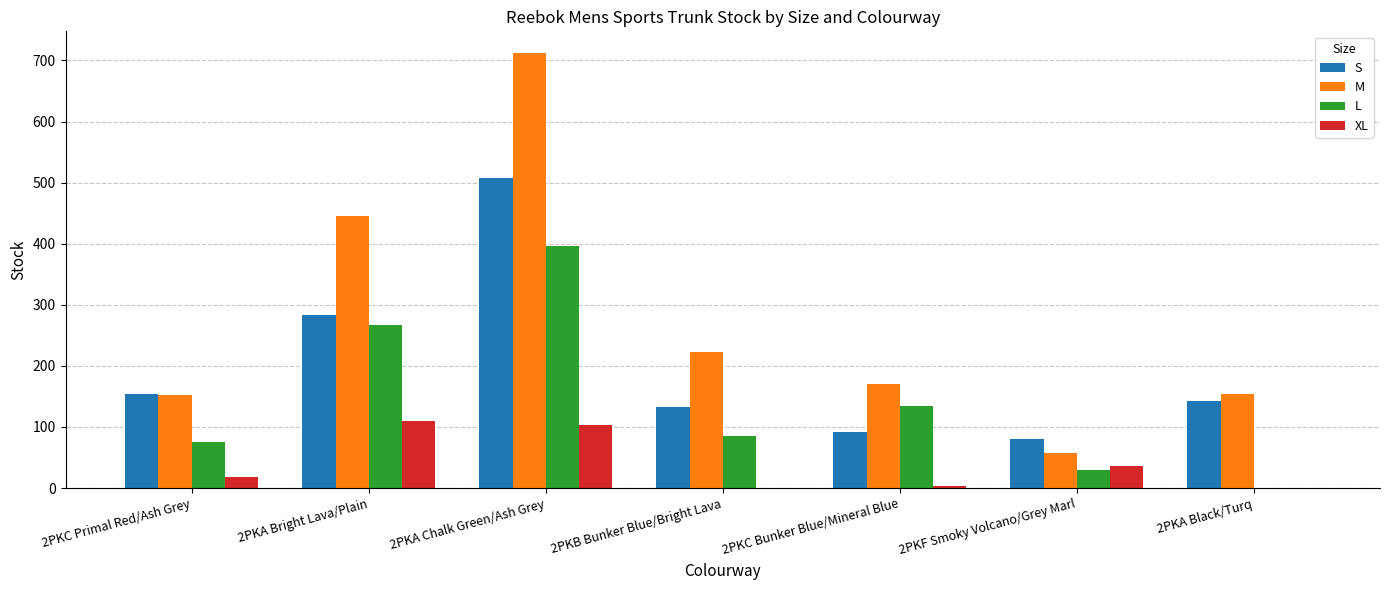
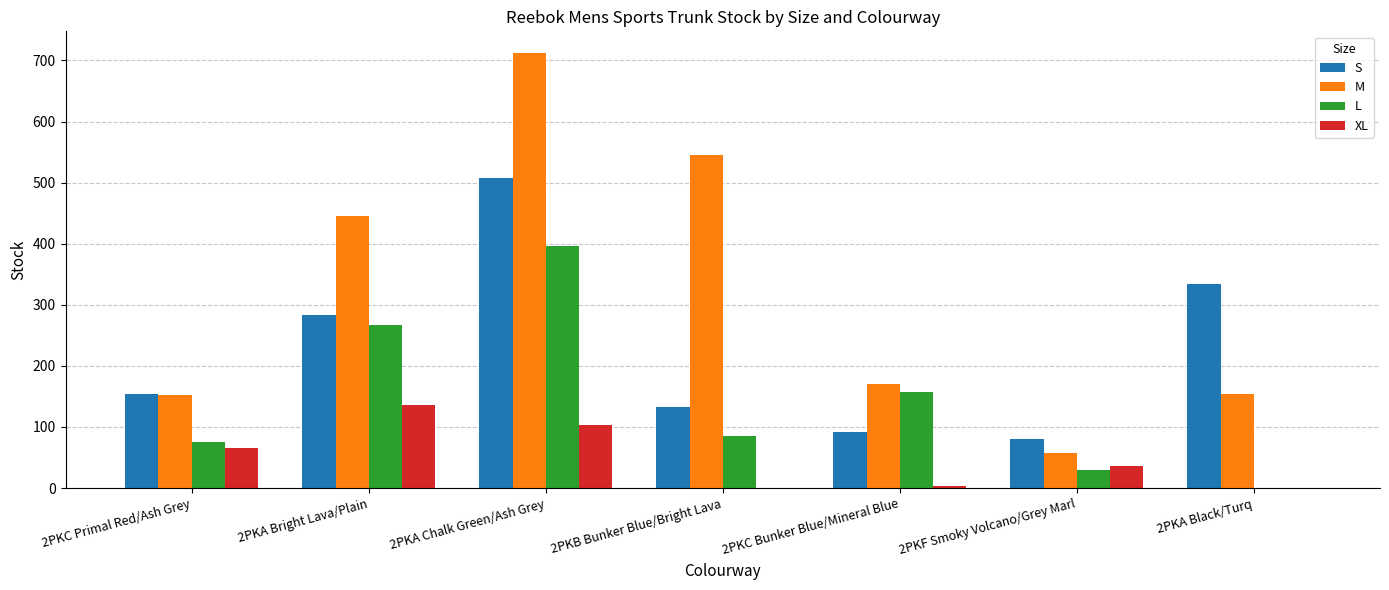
  {
    "S": {
      "2PKC Primal Red/Ash Grey": 150,
      "2PKA Bright Lava/Plain": 280,
      "2PKA Chalk Green/Ash Grey": 510,
      "2PKB Bunker Blue/Bright Lava": 130,
      "2PKC Bunker Blue/Mineral Blue": 90,
      "2PKF Smoky Volcano/Grey Marl": 80,
-     "2PKA Black/Turq": 140
+     "2PKA Black/Turq": 330
    },
    "M": {
      "2PKC Primal Red/Ash Grey": 150,
      "2PKA Bright Lava/Plain": 450,
      "2PKA Chalk Green/Ash Grey": 710,
-     "2PKB Bunker Blue/Bright Lava": 220,
+     "2PKB Bunker Blue/Bright Lava": 550,
      "2PKC Bunker Blue/Mineral Blue": 170,
      "2PKF Smoky Volcano/Grey Marl": 60,
      "2PKA Black/Turq": 150
    },
    "L": {
      "2PKC Primal Red/Ash Grey": 80,
      "2PKA Bright Lava/Plain": 270,
      "2PKA Chalk Green/Ash Grey": 400,
      "2PKB Bunker Blue/Bright Lava": 90,
-     "2PKC Bunker Blue/Mineral Blue": 130,
+     "2PKC Bunker Blue/Mineral Blue": 160,
      "2PKF Smoky Volcano/Grey Marl": 30,
      "2PKA Black/Turq": 0
    },
    "XL": {
-     "2PKC Primal Red/Ash Grey": 20,
-     "2PKA Bright Lava/Plain": 110,
+     "2PKC Primal Red/Ash Grey": 70,
+     "2PKA Bright Lava/Plain": 140,
      "2PKA Chalk Green/Ash Grey": 100,
      "2PKB Bunker Blue/Bright Lava": 0,
      "2PKF Smoky Volcano/Grey Marl": 40,
      "2PKA Black/Turq": 0
    }
  }
